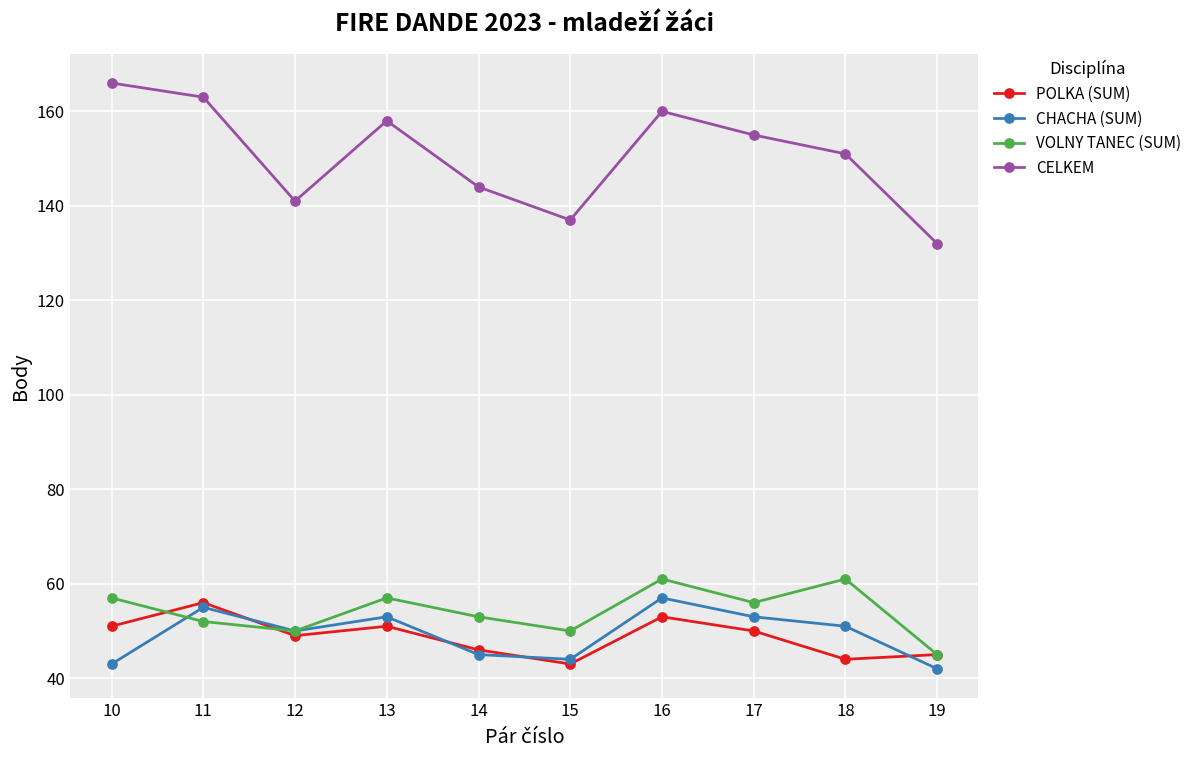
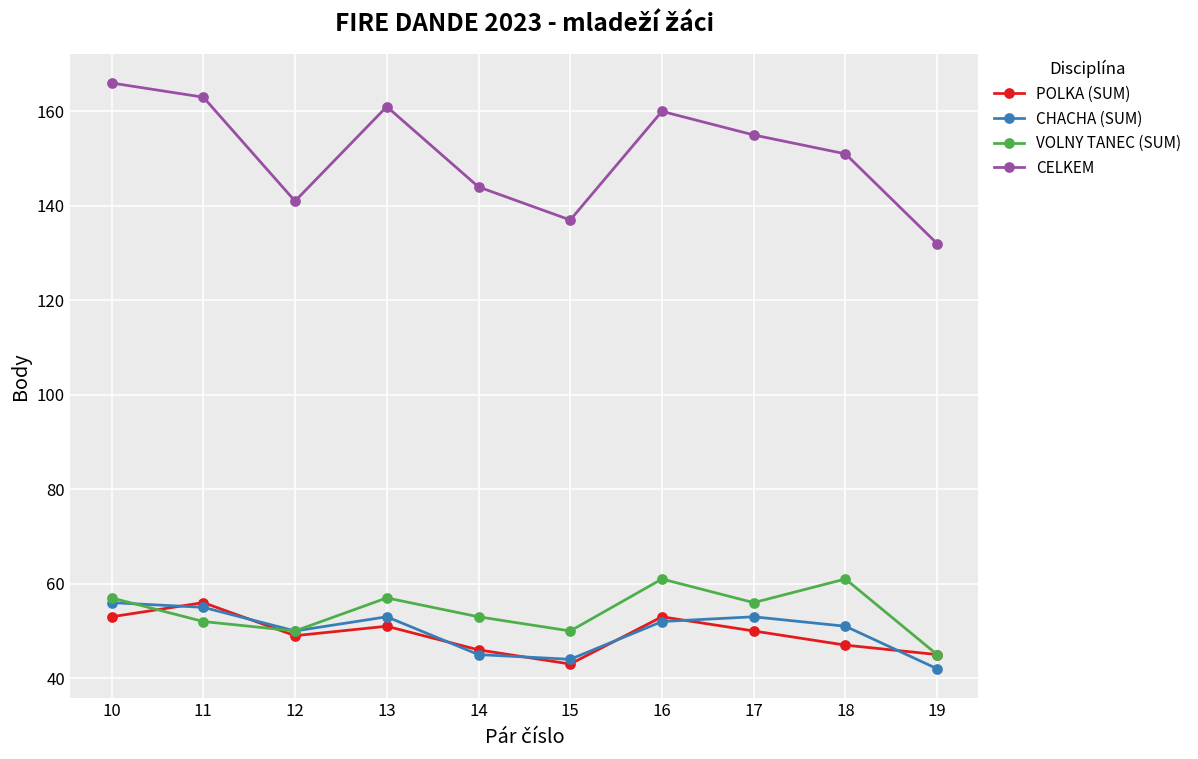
  {
    "POLKA (SUM)": {
-     "10": 51,
+     "10": 53,
      "11": 56,
      "12": 49,
      "13": 51,
      "14": 46,
      "15": 43,
      "16": 53,
      "17": 50,
-     "18": 44
+     "18": 47
    },
    "CHACHA (SUM)": {
-     "10": 43,
+     "10": 56,
      "11": 55,
      "13": 53,
      "14": 45,
      "15": 44,
-     "16": 57,
+     "16": 52,
      "17": 53,
      "18": 51,
      "19": 42
    },
    "VOLNY TANEC (SUM)": {
      "10": 57,
      "11": 52,
      "13": 57,
      "14": 53,
      "15": 50,
      "16": 61,
      "17": 56,
      "18": 61
    },
    "CELKEM": {
      "10": 166,
      "11": 163,
      "12": 141,
-     "13": 158,
+     "13": 161,
      "14": 144,
      "15": 137,
      "16": 160,
      "17": 155,
      "18": 151,
      "19": 132
    }
  }
